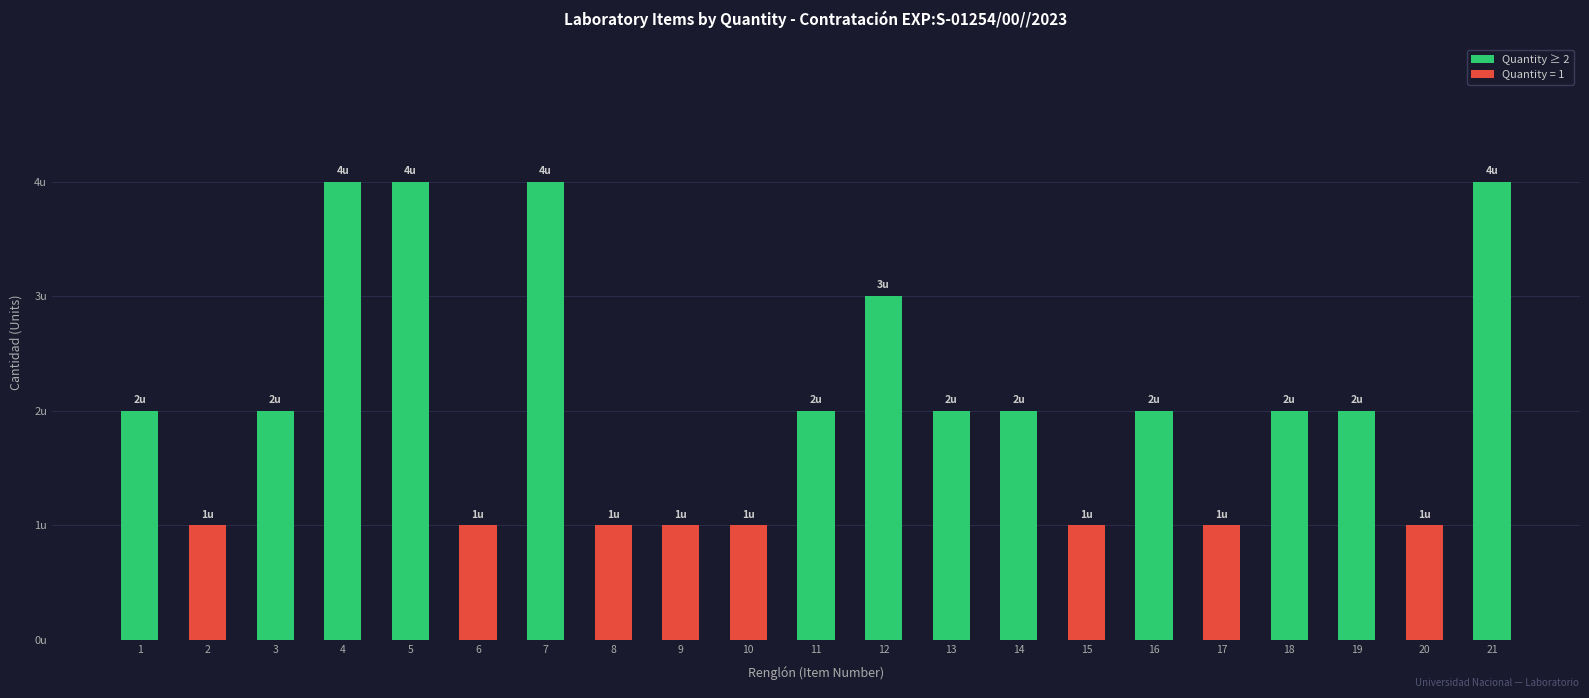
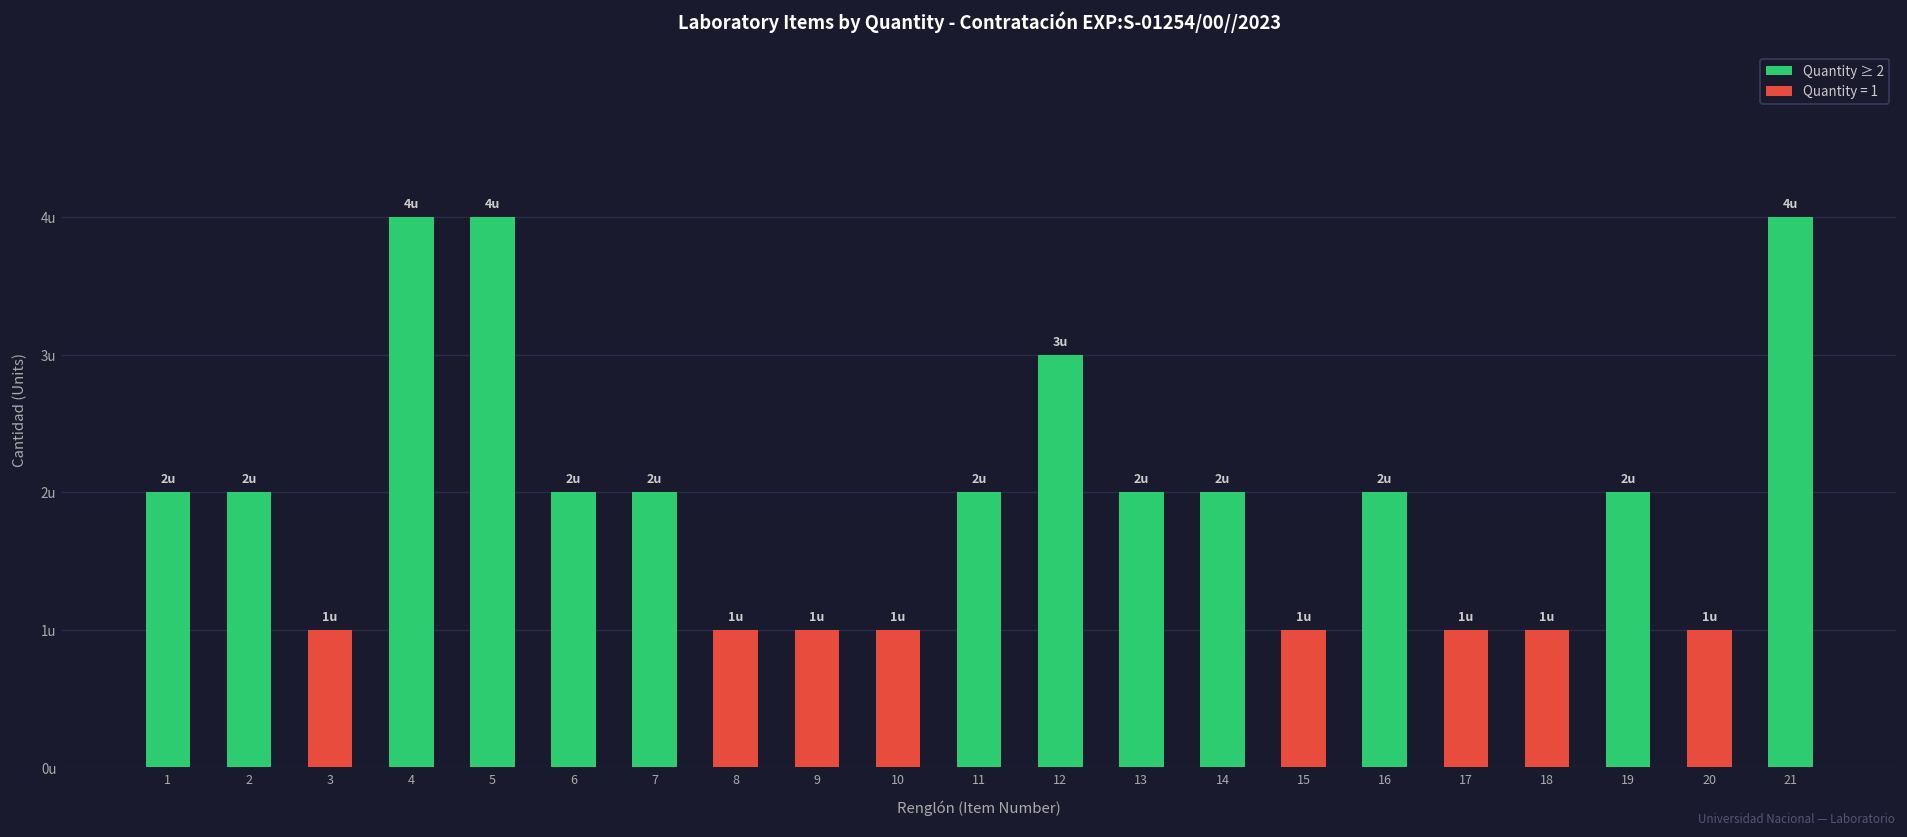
  {
    "1": "2u",
-   "2": "1u",
-   "3": "2u",
+   "2": "2u",
+   "3": "1u",
    "4": "4u",
    "5": "4u",
-   "6": "1u",
-   "7": "4u",
+   "6": "2u",
+   "7": "2u",
    "8": "1u",
    "9": "1u",
    "10": "1u",
    "11": "2u",
    "12": "3u",
    "13": "2u",
    "14": "2u",
    "15": "1u",
    "16": "2u",
    "17": "1u",
-   "18": "2u",
+   "18": "1u",
    "19": "2u",
    "20": "1u",
    "21": "4u"
  }
